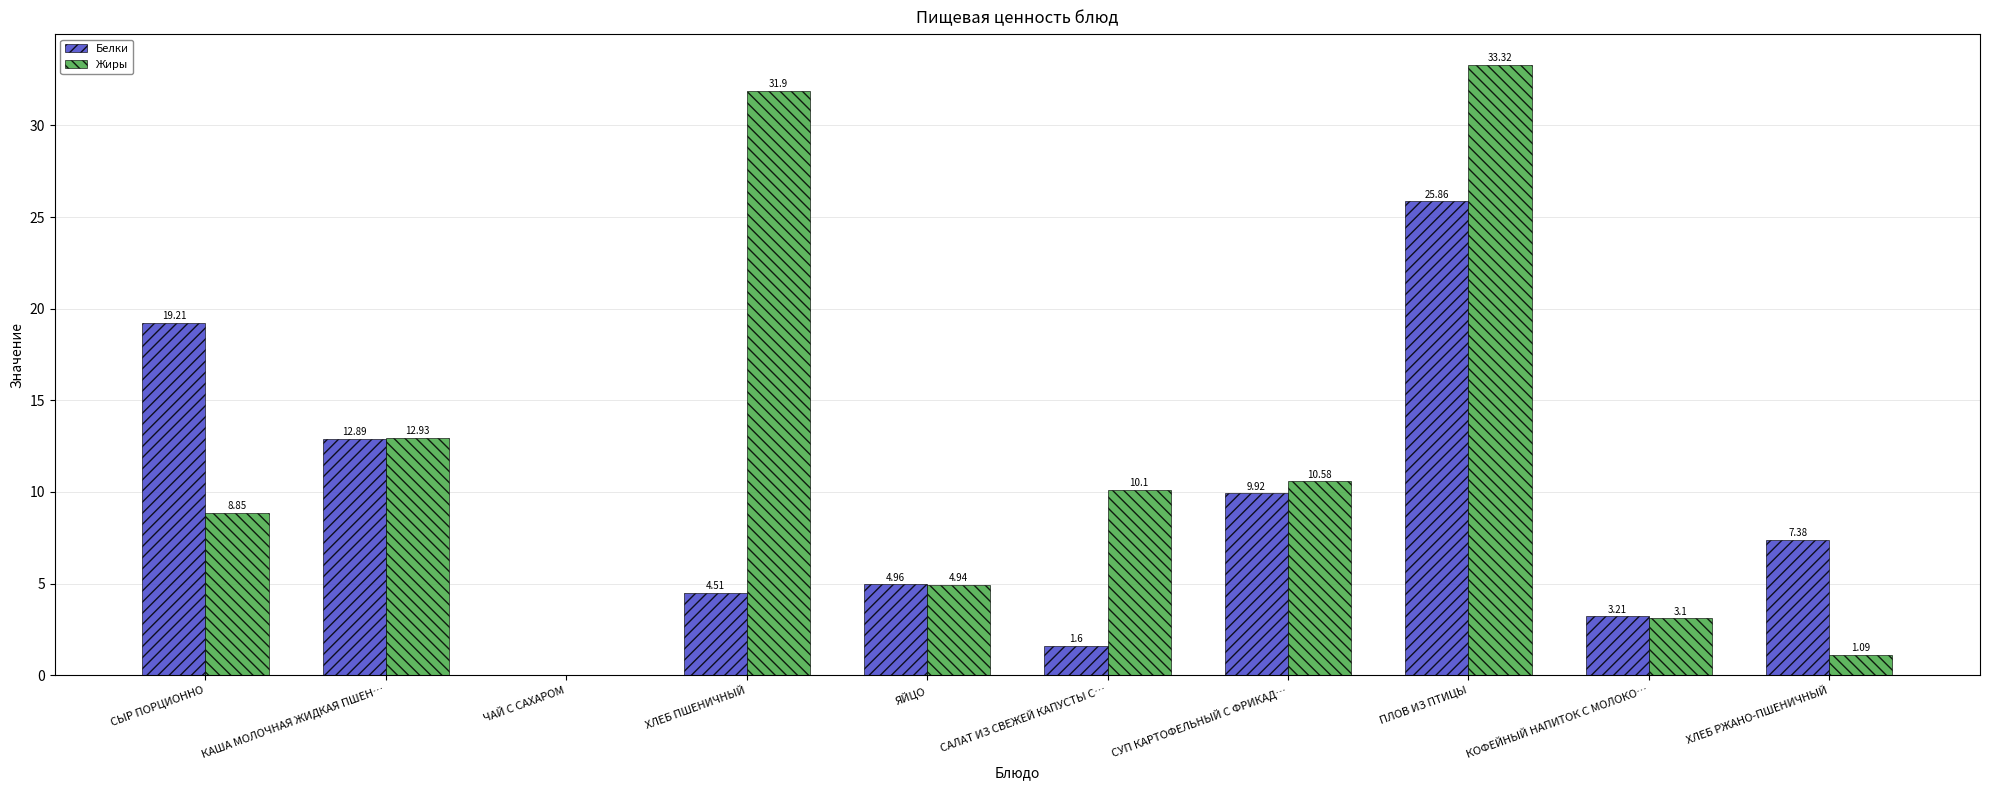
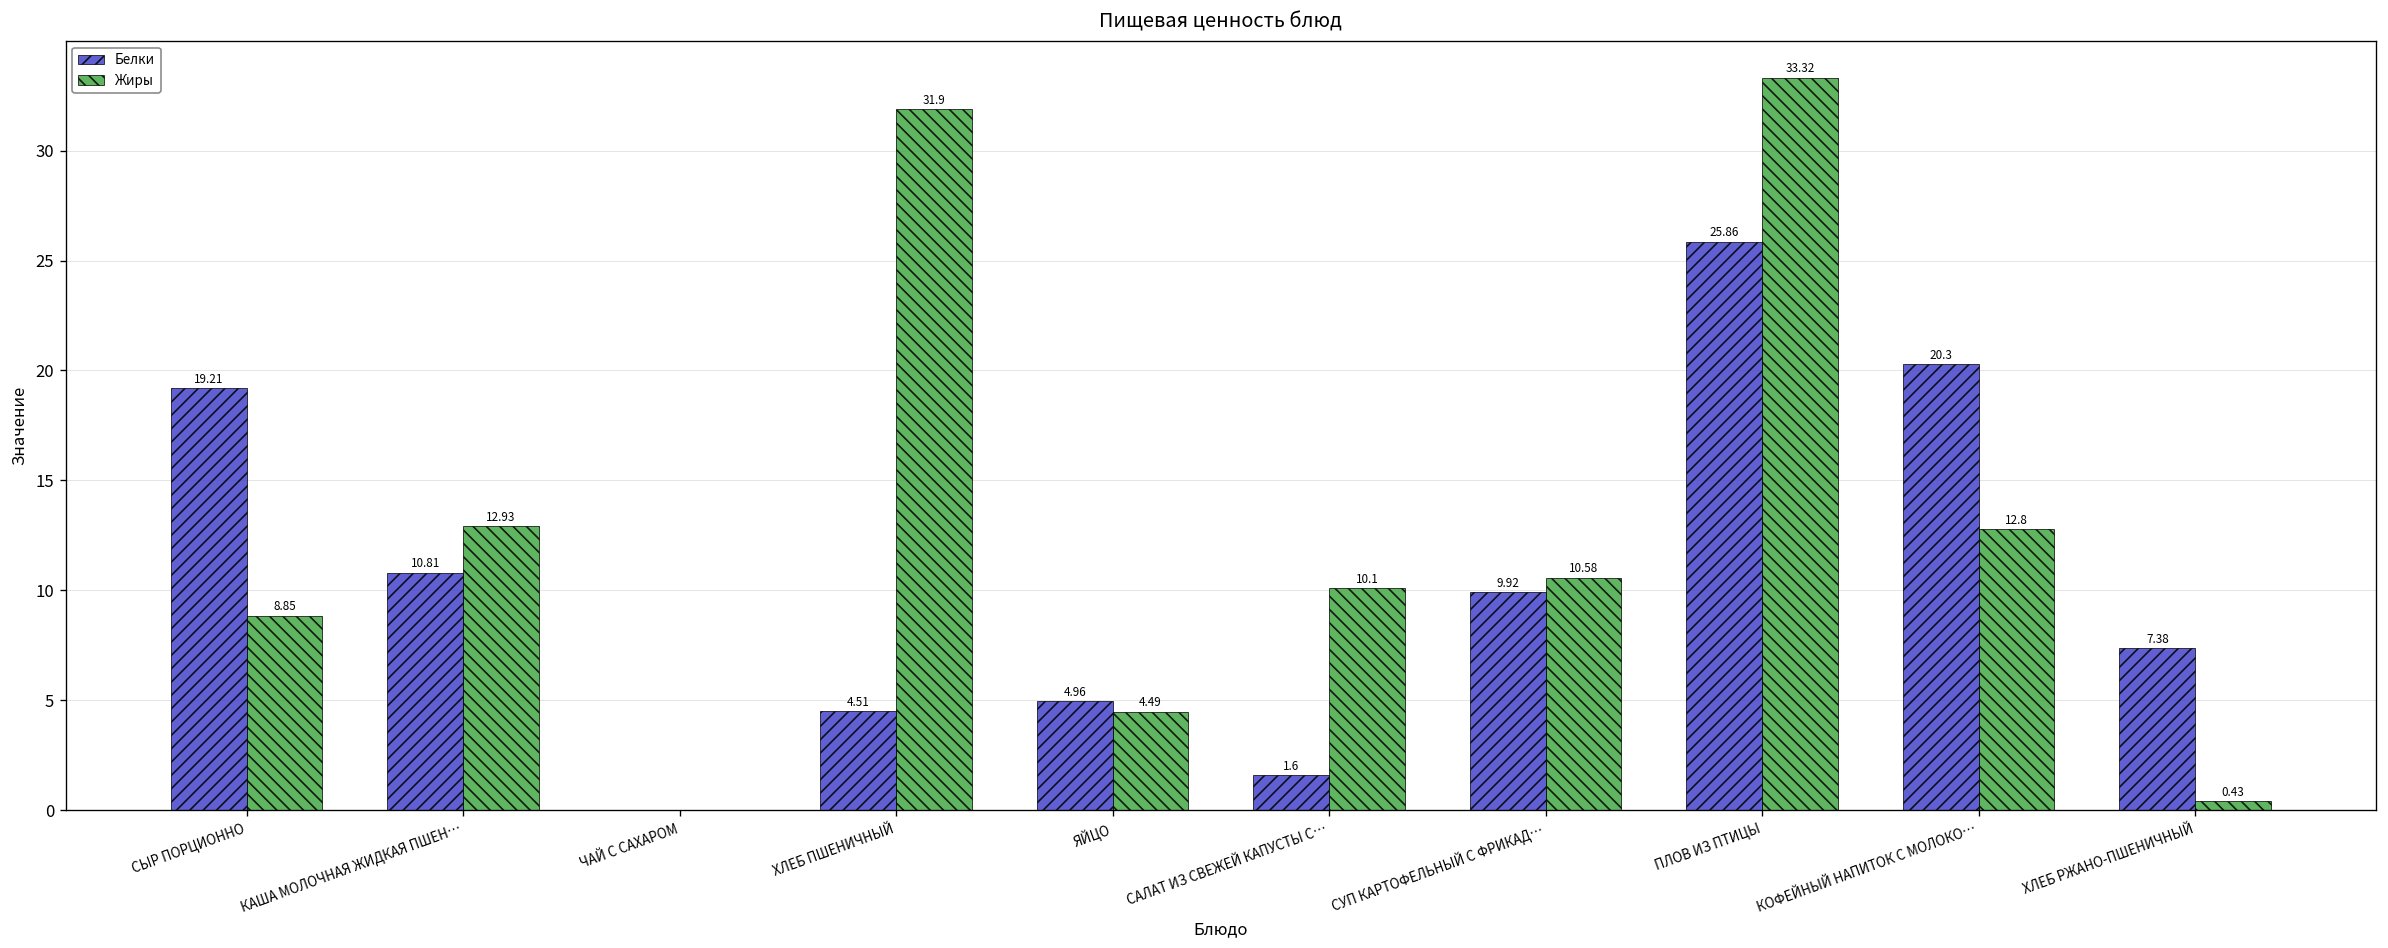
  {
    "Белки": {
      "СЫР ПОРЦИОННО": 19.21,
-     "КАША МОЛОЧНАЯ ЖИДКАЯ ПШЕН…": 12.89,
+     "КАША МОЛОЧНАЯ ЖИДКАЯ ПШЕН…": 10.81,
      "ХЛЕБ ПШЕНИЧНЫЙ": 4.51,
      "ЯЙЦО": 4.96,
      "САЛАТ ИЗ СВЕЖЕЙ КАПУСТЫ С…": 1.6,
      "СУП КАРТОФЕЛЬНЫЙ С ФРИКАД…": 9.92,
      "ПЛОВ ИЗ ПТИЦЫ": 25.86,
-     "КОФЕЙНЫЙ НАПИТОК С МОЛОКО…": 3.21,
+     "КОФЕЙНЫЙ НАПИТОК С МОЛОКО…": 20.3,
      "ХЛЕБ РЖАНО-ПШЕНИЧНЫЙ": 7.38
    },
    "Жиры": {
      "СЫР ПОРЦИОННО": 8.85,
      "КАША МОЛОЧНАЯ ЖИДКАЯ ПШЕН…": 12.93,
      "ХЛЕБ ПШЕНИЧНЫЙ": 31.9,
-     "ЯЙЦО": 4.94,
+     "ЯЙЦО": 4.49,
      "САЛАТ ИЗ СВЕЖЕЙ КАПУСТЫ С…": 10.1,
      "СУП КАРТОФЕЛЬНЫЙ С ФРИКАД…": 10.58,
      "ПЛОВ ИЗ ПТИЦЫ": 33.32,
-     "КОФЕЙНЫЙ НАПИТОК С МОЛОКО…": 3.1,
-     "ХЛЕБ РЖАНО-ПШЕНИЧНЫЙ": 1.09
+     "КОФЕЙНЫЙ НАПИТОК С МОЛОКО…": 12.8,
+     "ХЛЕБ РЖАНО-ПШЕНИЧНЫЙ": 0.43
    }
  }
